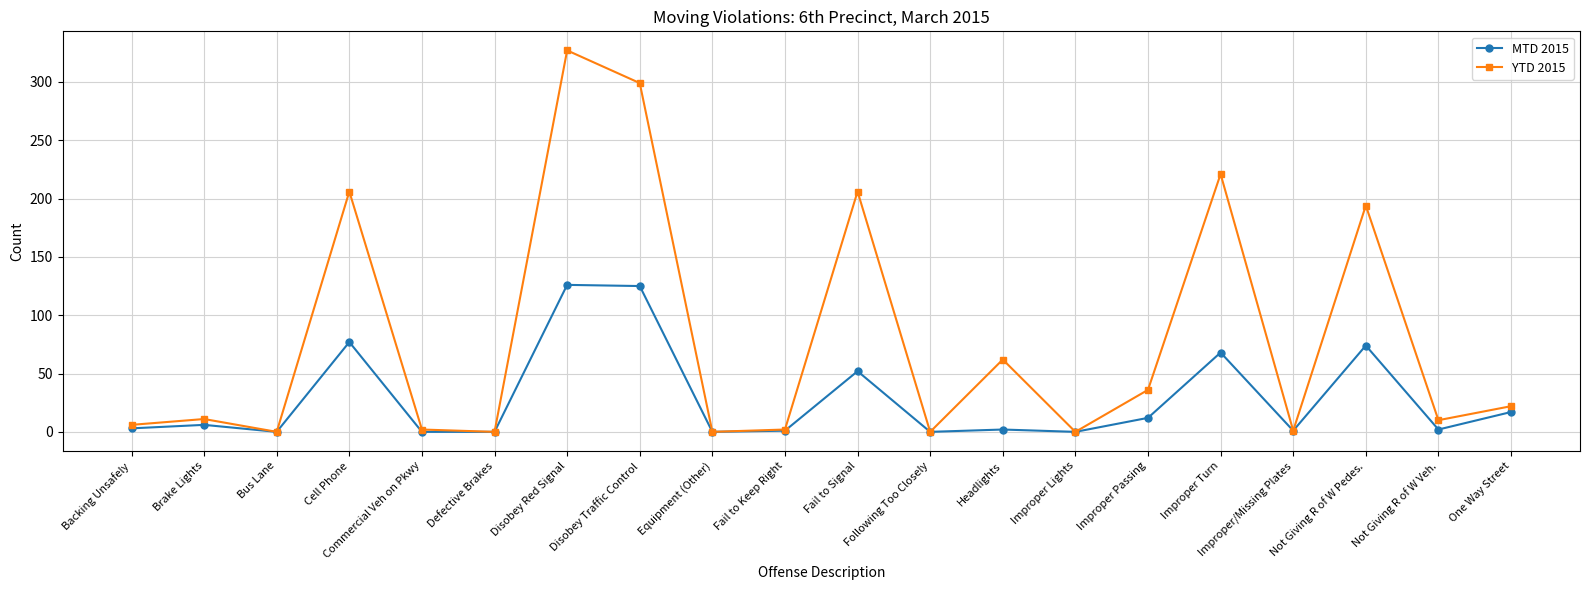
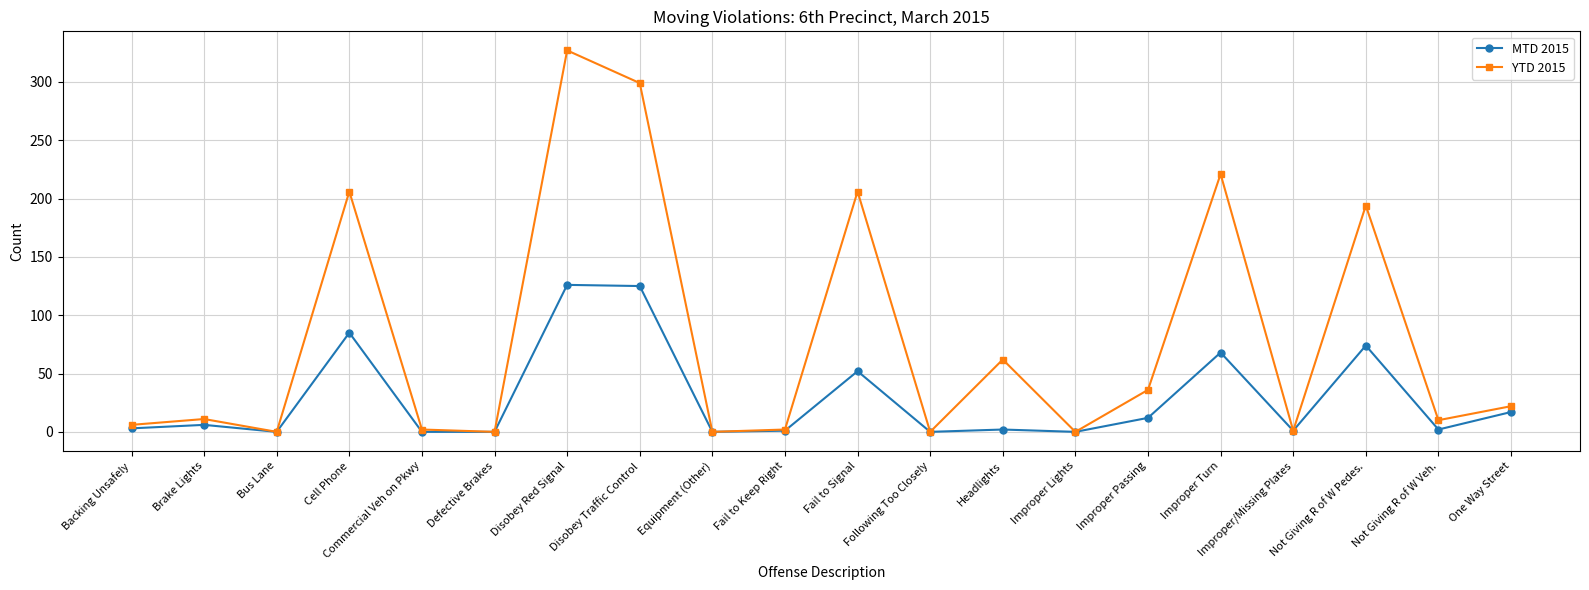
  {
    "MTD 2015": {
      "Backing Unsafely": 3,
      "Brake Lights": 6,
-     "Cell Phone": 77,
+     "Cell Phone": 85,
      "Disobey Red Signal": 126,
      "Disobey Traffic Control": 125,
      "Fail to Signal": 52,
      "Headlights": 2,
      "Improper Passing": 12,
      "Improper Turn": 68,
      "Not Giving R of W Pedes.": 74,
      "Not Giving R of W Veh.": 2,
      "One Way Street": 17
    },
    "YTD 2015": {
      "Backing Unsafely": 6,
      "Brake Lights": 11,
      "Cell Phone": 206,
      "Disobey Red Signal": 327,
      "Disobey Traffic Control": 299,
      "Fail to Signal": 206,
      "Headlights": 62,
      "Improper Passing": 36,
      "Improper Turn": 221,
      "Not Giving R of W Pedes.": 194,
      "Not Giving R of W Veh.": 10,
      "One Way Street": 22
    }
  }
